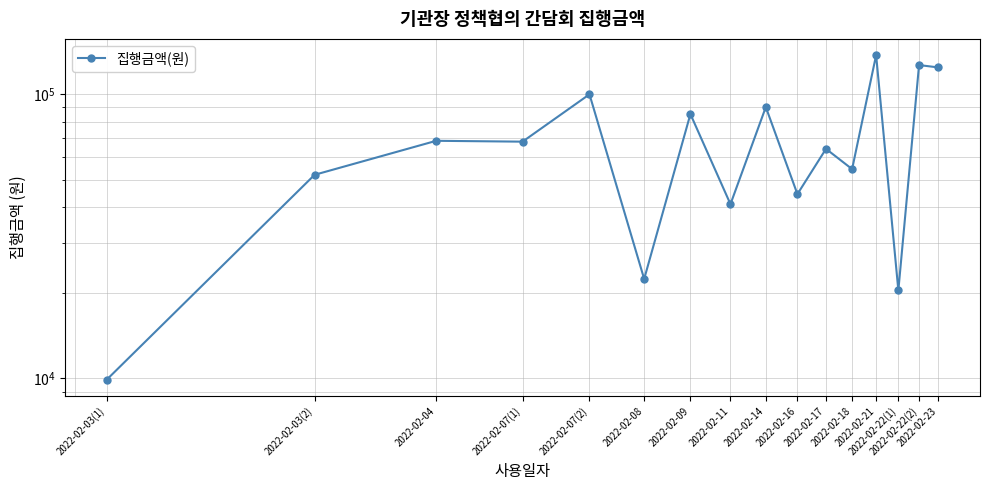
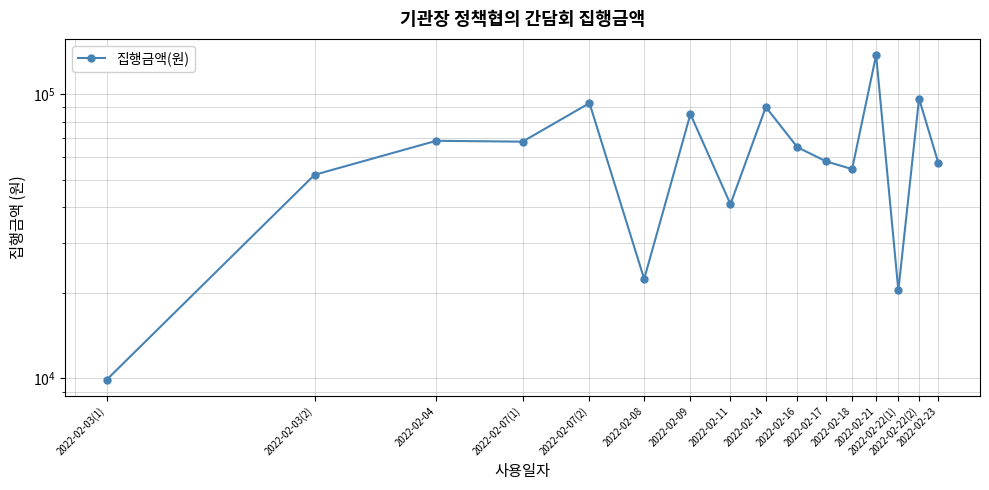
  {
    "2022-02-03(1)": 9900,
    "2022-02-03(2)": 52000,
    "2022-02-04": 68000,
    "2022-02-07(1)": 68000,
-   "2022-02-07(2)": 100000,
+   "2022-02-07(2)": 93000,
    "2022-02-08": 22000,
    "2022-02-09": 85000,
    "2022-02-11": 41000,
    "2022-02-14": 90000,
-   "2022-02-16": 44000,
-   "2022-02-17": 64000,
+   "2022-02-16": 65000,
+   "2022-02-17": 58000,
    "2022-02-18": 54000,
    "2022-02-21": 140000,
    "2022-02-22(1)": 20000,
-   "2022-02-22(2)": 130000,
-   "2022-02-23": 120000
+   "2022-02-22(2)": 96000,
+   "2022-02-23": 57000
  }
